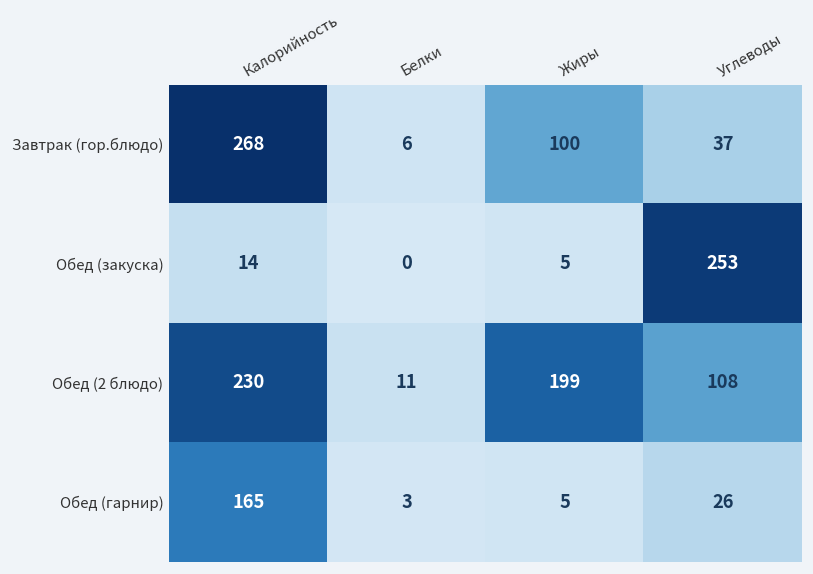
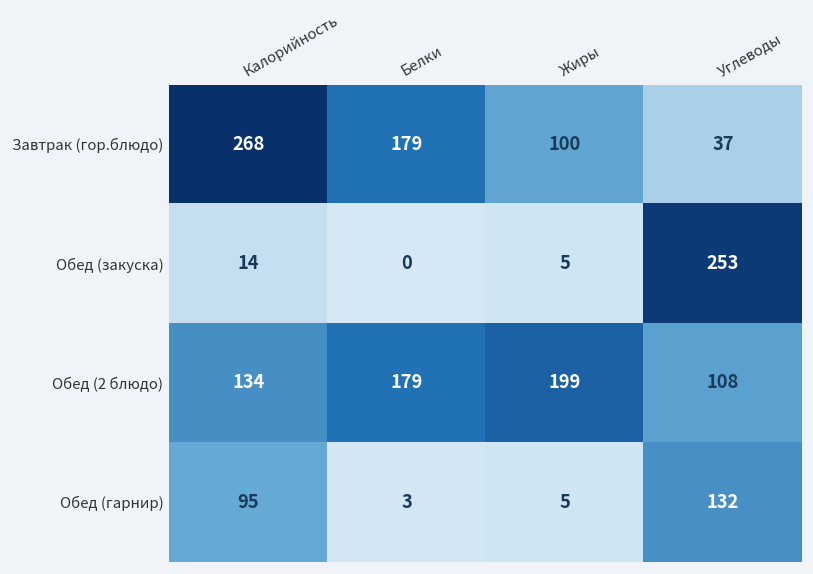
  {
    "Завтрак (гор.блюдо)": {
      "Калорийность": 268,
-     "Белки": 6,
+     "Белки": 179,
      "Жиры": 100,
      "Углеводы": 37
    },
    "Обед (закуска)": {
      "Калорийность": 14,
      "Белки": 0,
      "Жиры": 5,
      "Углеводы": 253
    },
    "Обед (2 блюдо)": {
-     "Калорийность": 230,
-     "Белки": 11,
+     "Калорийность": 134,
+     "Белки": 179,
      "Жиры": 199,
      "Углеводы": 108
    },
    "Обед (гарнир)": {
-     "Калорийность": 165,
+     "Калорийность": 95,
      "Белки": 3,
      "Жиры": 5,
-     "Углеводы": 26
+     "Углеводы": 132
    }
  }
